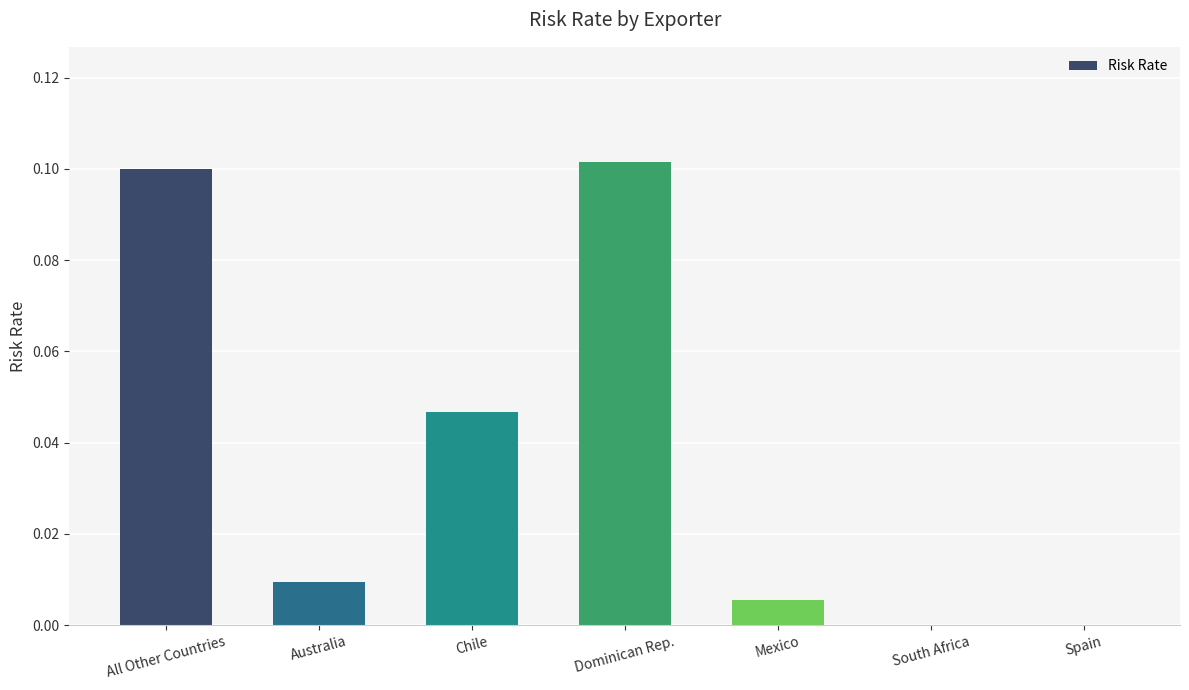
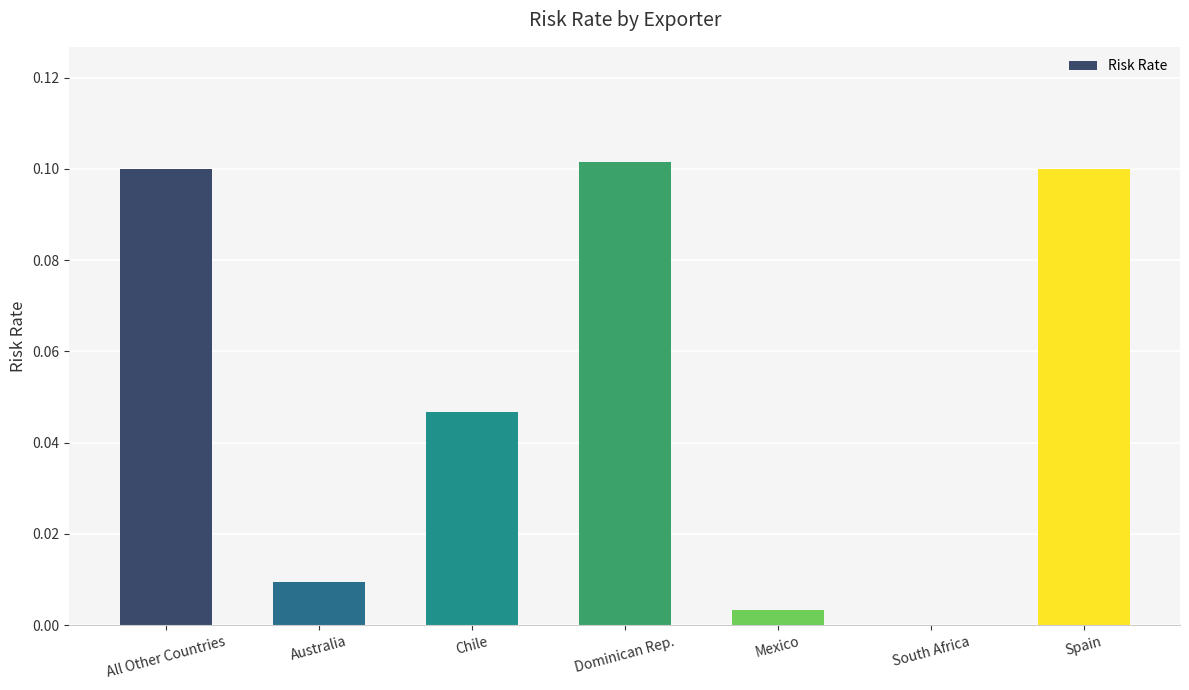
  {
    "All Other Countries": 0.100,
    "Australia": 0.010,
    "Chile": 0.047,
    "Dominican Rep.": 0.101,
-   "Mexico": 0.006,
+   "Mexico": 0.003,
    "South Africa": 0.000,
-   "Spain": 0.0
+   "Spain": 0.1
  }
